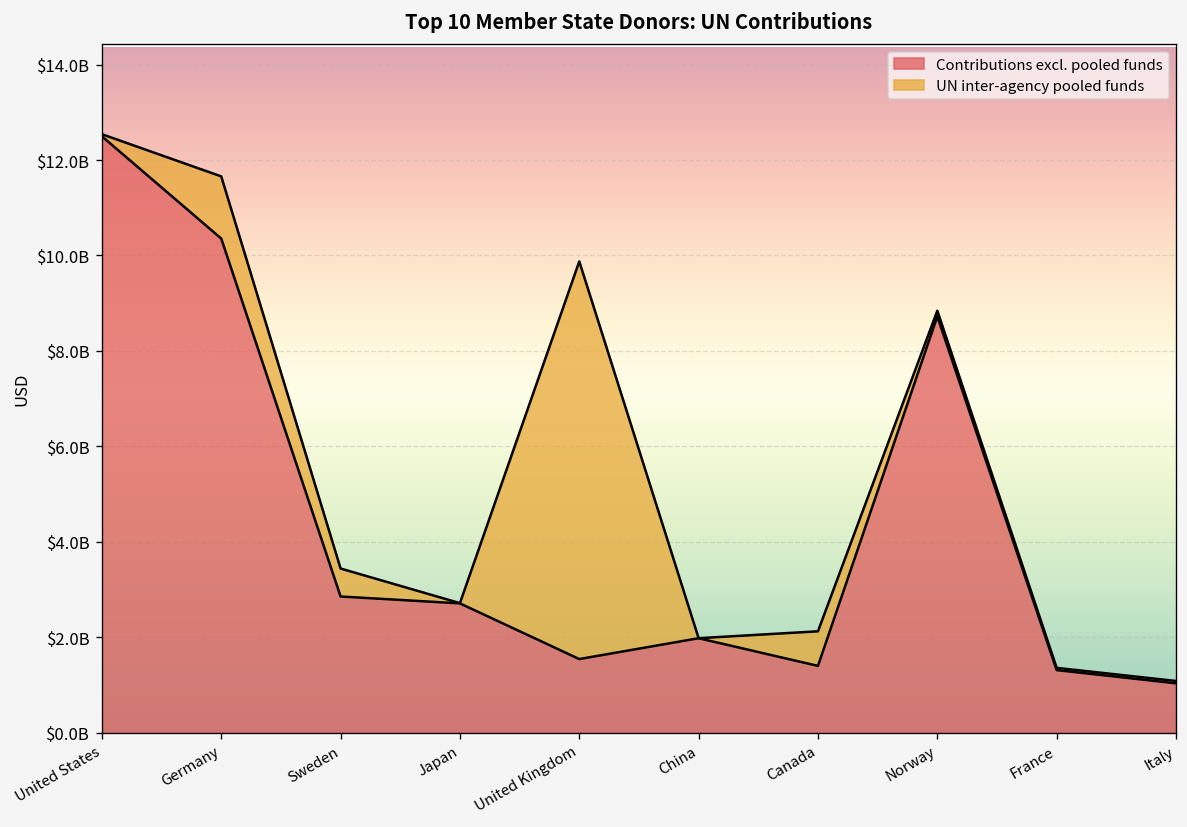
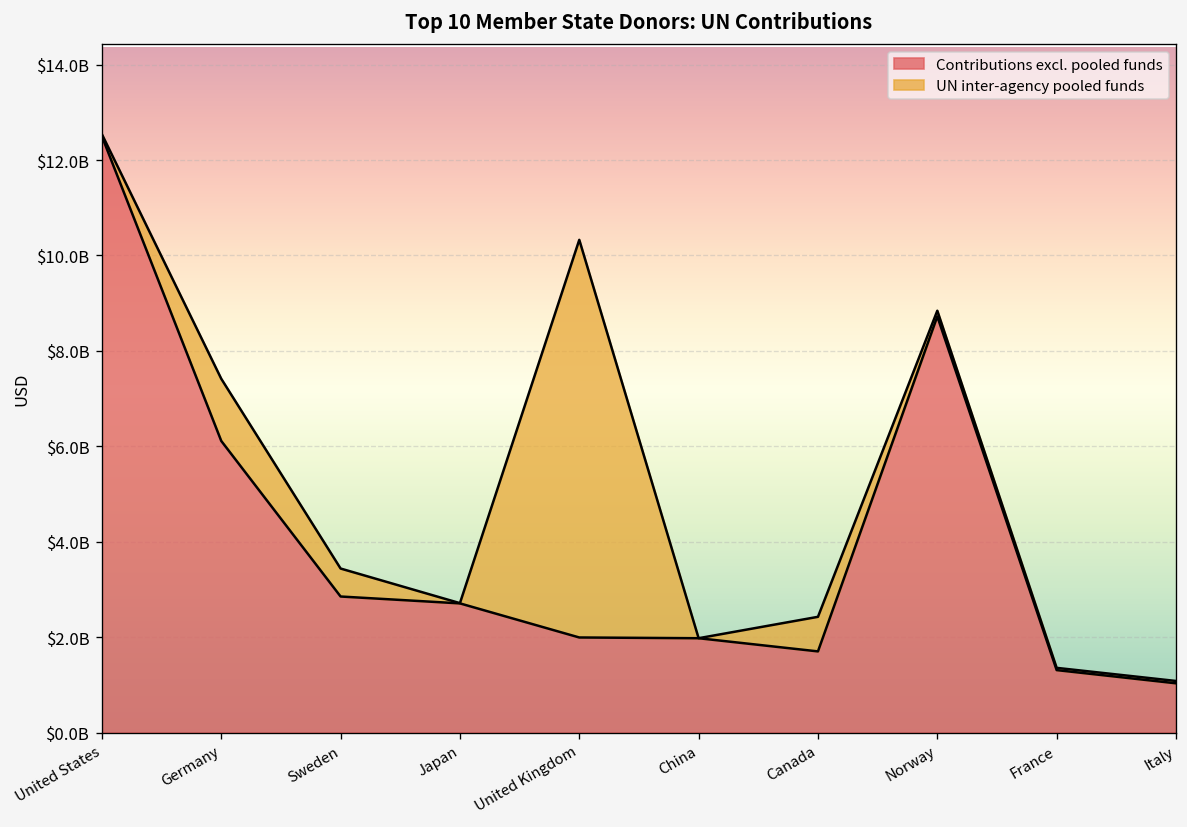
  {
    "Contributions excl. pooled funds": {
-     "Germany": "$10400000000",
+     "Germany": "$6100000000",
      "Sweden": "$2900000000",
-     "United Kingdom": "$1500000000",
-     "Canada": "$1400000000",
+     "United Kingdom": "$2000000000",
+     "Canada": "$1700000000",
      "Norway": "$8700000000"
    },
    "UN inter-agency pooled funds": {
      "Germany": "$1300000000",
      "Sweden": "$600000000",
      "United Kingdom": "$8300000000",
      "Canada": "$700000000",
      "Norway": "$100000000"
    }
  }
